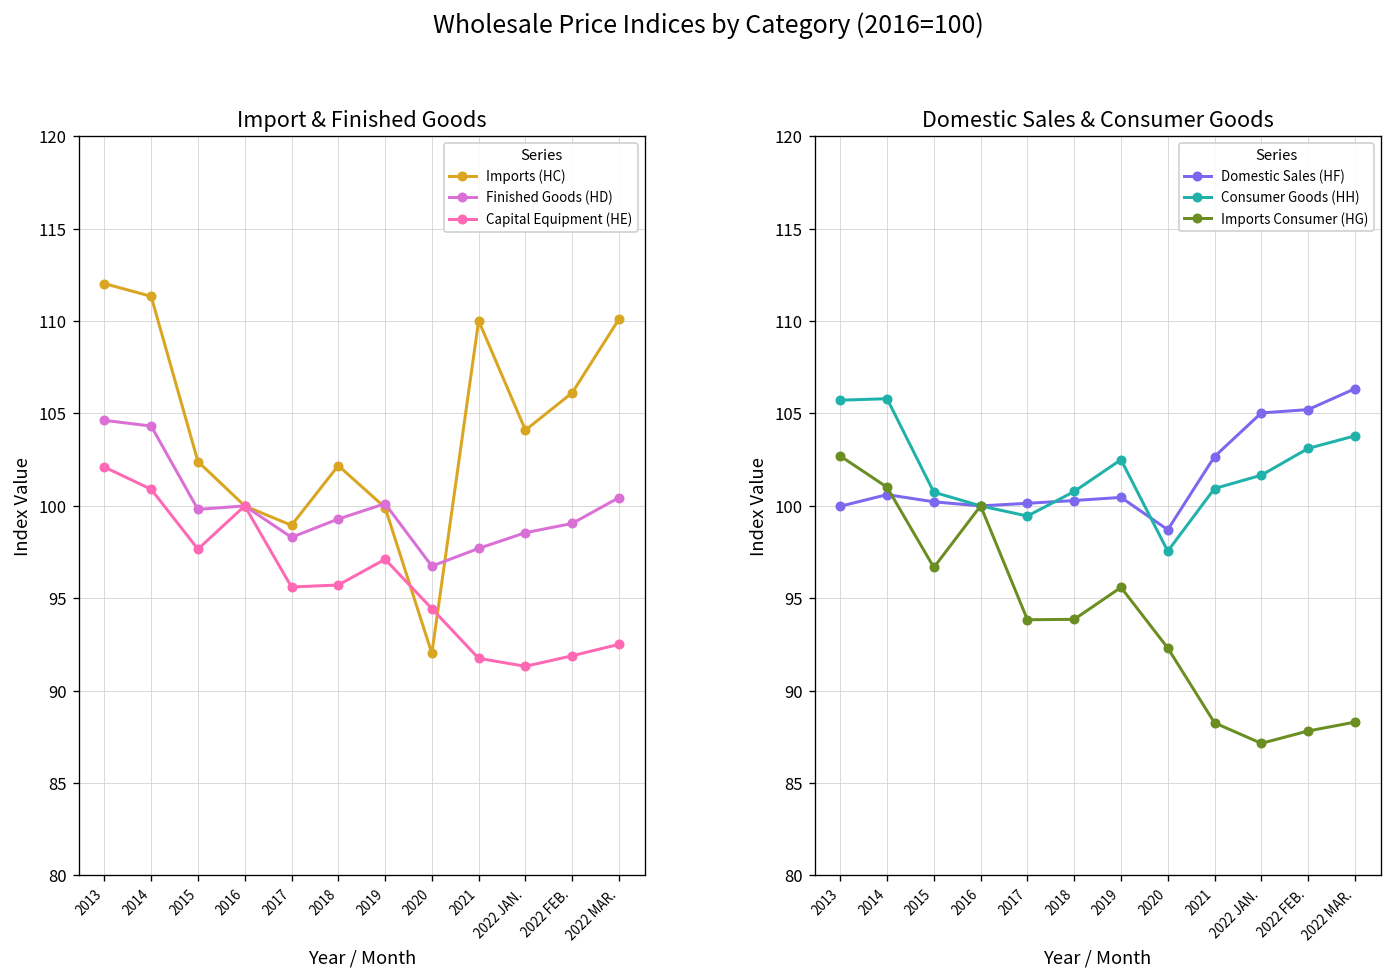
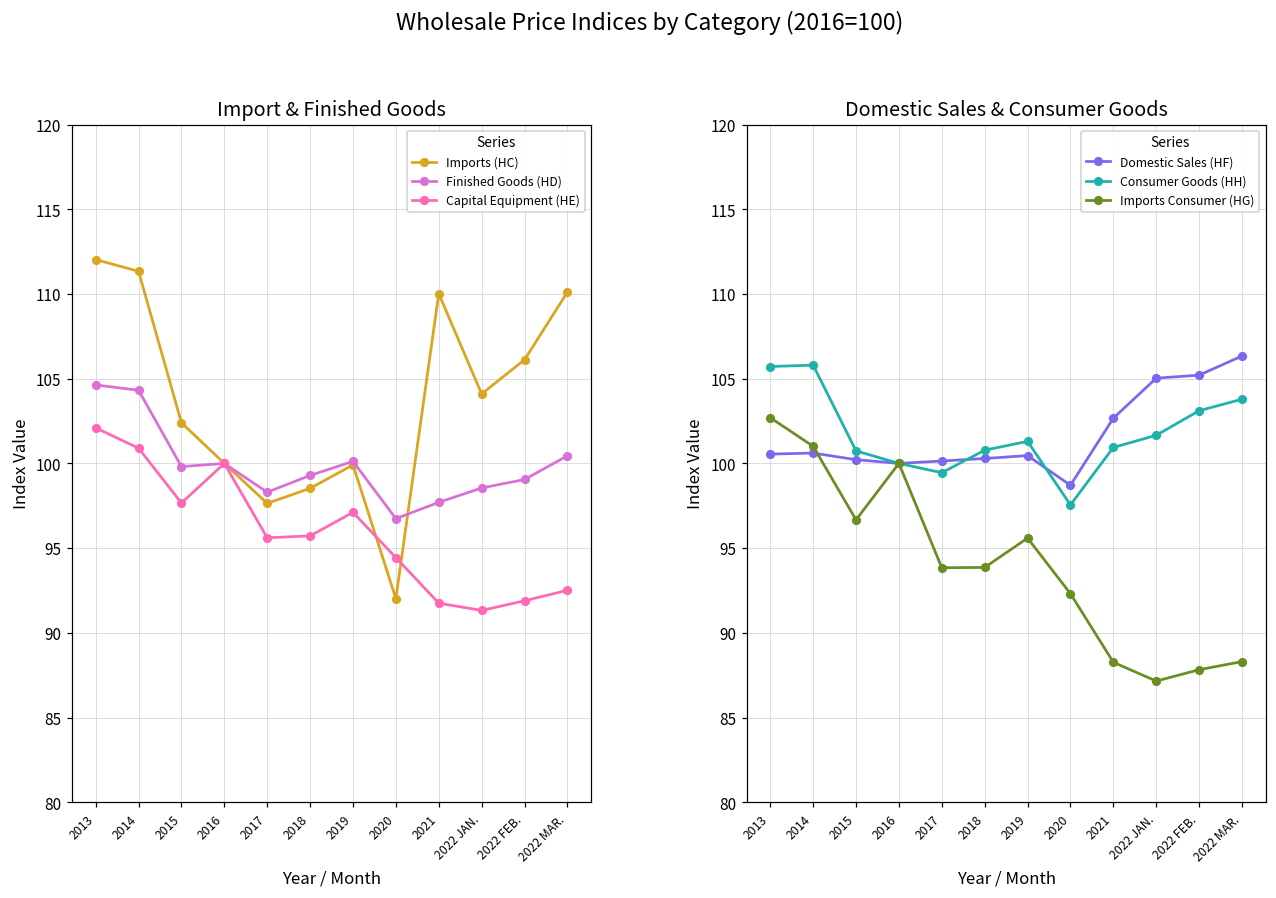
  {
    "Import & Finished Goods": {
      "Imports (HC)": {
        "2013": 112.0,
        "2014": 111.3,
        "2015": 102.4,
-       "2017": 99.0,
-       "2018": 102.2,
+       "2017": 97.6,
+       "2018": 98.5,
        "2019": 99.9,
        "2020": 92.0,
        "2021": 110.0,
        "2022 JAN.": 104.1,
        "2022 FEB.": 106.1,
        "2022 MAR.": 110.1
      }
    },
    "Domestic Sales & Consumer Goods": {
      "Domestic Sales (HF)": {
-       "2013": 100.0,
+       "2013": 100.6,
        "2014": 100.6,
        "2015": 100.2,
        "2017": 100.1,
        "2018": 100.3,
        "2019": 100.5,
        "2020": 98.7,
        "2021": 102.7,
        "2022 JAN.": 105.0,
        "2022 FEB.": 105.2,
        "2022 MAR.": 106.3
      },
      "Consumer Goods (HH)": {
        "2013": 105.7,
        "2014": 105.8,
        "2015": 100.7,
        "2017": 99.5,
        "2018": 100.8,
-       "2019": 102.5,
+       "2019": 101.3,
        "2020": 97.6,
        "2021": 100.9,
        "2022 JAN.": 101.7,
        "2022 FEB.": 103.1,
        "2022 MAR.": 103.8
      },
      "Imports Consumer (HG)": {
        "2013": 102.7,
        "2014": 101.0,
        "2015": 96.7,
        "2017": 93.8,
        "2018": 93.9,
        "2019": 95.6,
        "2020": 92.3,
        "2021": 88.3,
        "2022 JAN.": 87.2,
        "2022 FEB.": 87.8,
        "2022 MAR.": 88.3
      }
    }
  }
